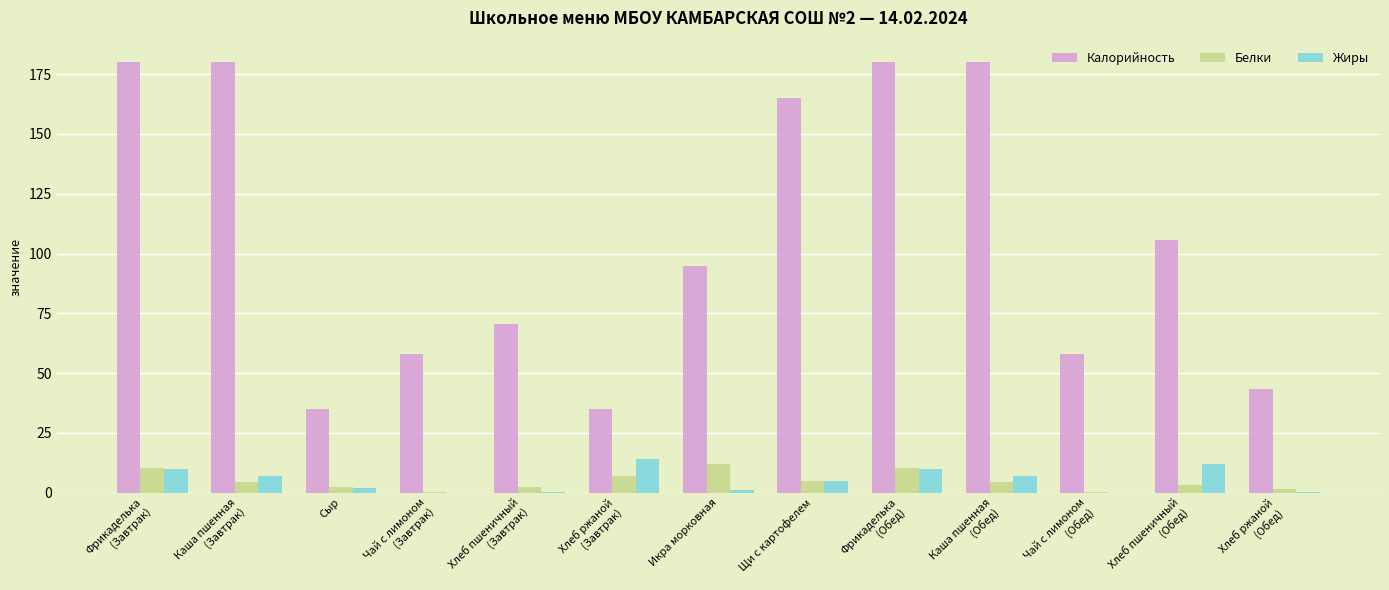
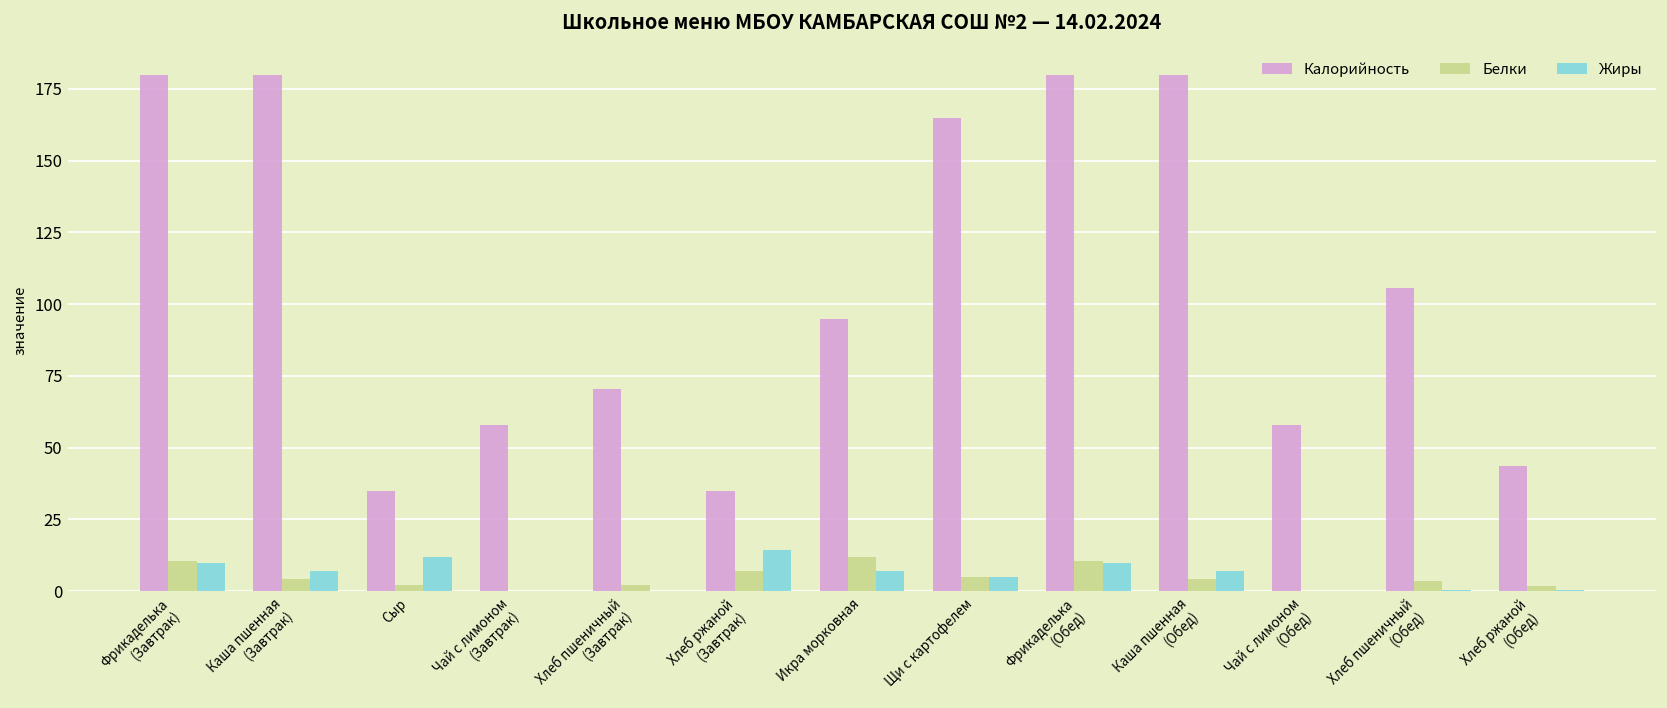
  {
    "Калорийность": {
      "Фрикаделька (Завтрак)": 180,
      "Каша пшенная (Завтрак)": 180,
      "Сыр": 35,
      "Чай с лимоном (Завтрак)": 58,
      "Хлеб пшеничный (Завтрак)": 71,
      "Хлеб ржаной (Завтрак)": 35,
      "Икра морковная": 95,
      "Щи с картофелем": 165,
      "Фрикаделька (Обед)": 180,
      "Каша пшенная (Обед)": 180,
      "Чай с лимоном (Обед)": 58,
      "Хлеб пшеничный (Обед)": 106,
      "Хлеб ржаной (Обед)": 44
    },
    "Белки": {
      "Фрикаделька (Завтрак)": 11,
      "Каша пшенная (Завтрак)": 4,
      "Сыр": 2,
      "Хлеб пшеничный (Завтрак)": 2,
      "Хлеб ржаной (Завтрак)": 7,
      "Икра морковная": 12,
      "Щи с картофелем": 5,
      "Фрикаделька (Обед)": 11,
      "Каша пшенная (Обед)": 4,
      "Хлеб пшеничный (Обед)": 3,
      "Хлеб ржаной (Обед)": 2
    },
    "Жиры": {
      "Фрикаделька (Завтрак)": 10,
      "Каша пшенная (Завтрак)": 7,
-     "Сыр": 2,
+     "Сыр": 12,
      "Чай с лимоном (Завтрак)": 0,
      "Хлеб ржаной (Завтрак)": 14,
-     "Икра морковная": 1,
+     "Икра морковная": 7,
      "Щи с картофелем": 5,
      "Фрикаделька (Обед)": 10,
      "Каша пшенная (Обед)": 7,
      "Чай с лимоном (Обед)": 0,
-     "Хлеб пшеничный (Обед)": 12
+     "Хлеб пшеничный (Обед)": 0
    }
  }
